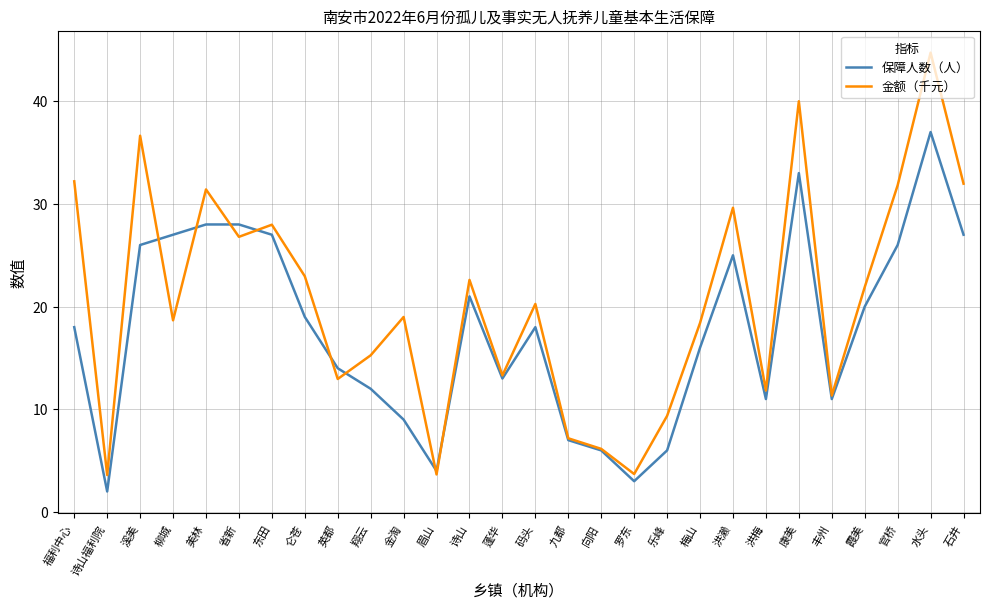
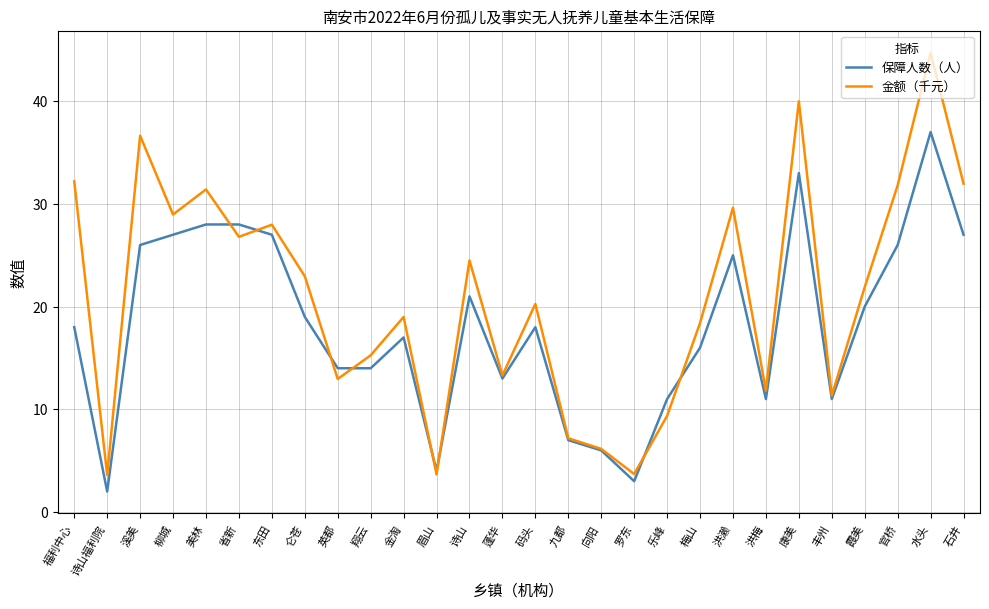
  {
    "保障人数（人）": {
      "福利中心": 18,
      "诗山福利院": 2,
      "溪美": 26,
      "柳城": 27,
      "美林": 28,
      "省新": 28,
      "东田": 27,
      "仑苍": 19,
      "英都": 14,
-     "翔云": 12,
-     "金淘": 9,
+     "翔云": 14,
+     "金淘": 17,
      "眉山": 4,
      "诗山": 21,
      "蓬华": 13,
      "码头": 18,
      "罗东": 3,
-     "乐峰": 6,
+     "乐峰": 11,
      "梅山": 16,
      "洪濑": 25,
      "洪梅": 11,
      "康美": 33,
      "丰州": 11,
      "霞美": 20,
      "官桥": 26,
      "水头": 37,
      "石井": 27
    },
    "金额（千元）": {
      "福利中心": 32.2,
      "诗山福利院": 3.6,
      "溪美": 36.6,
-     "柳城": 18.7,
+     "柳城": 29.0,
      "美林": 31.4,
      "省新": 26.8,
      "东田": 28.0,
      "仑苍": 23.0,
      "英都": 13.0,
      "翔云": 15.3,
      "金淘": 19.0,
      "眉山": 3.7,
-     "诗山": 22.6,
+     "诗山": 24.5,
      "蓬华": 13.3,
      "码头": 20.3,
      "罗东": 3.7,
      "乐峰": 9.4,
      "梅山": 18.4,
      "洪濑": 29.6,
      "洪梅": 11.8,
      "康美": 40.0,
      "丰州": 11.3,
      "霞美": 21.9,
      "官桥": 31.8,
      "石井": 32.0
    }
  }
